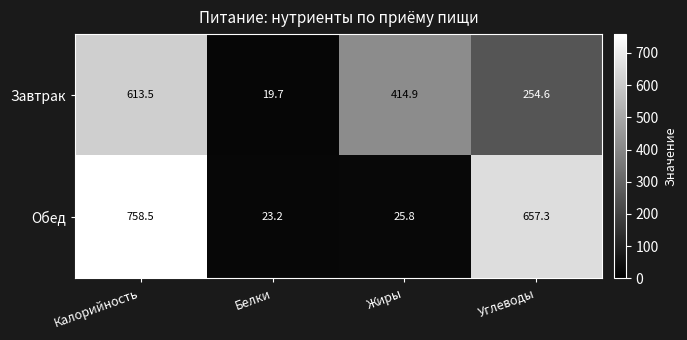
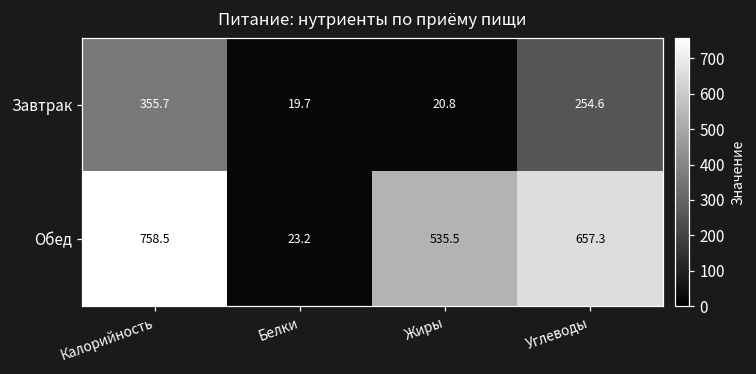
  {
    "Завтрак": {
-     "Калорийность": 613.5,
+     "Калорийность": 355.7,
      "Белки": 19.7,
-     "Жиры": 414.9,
+     "Жиры": 20.8,
      "Углеводы": 254.6
    },
    "Обед": {
      "Калорийность": 758.5,
      "Белки": 23.2,
-     "Жиры": 25.8,
+     "Жиры": 535.5,
      "Углеводы": 657.3
    }
  }
